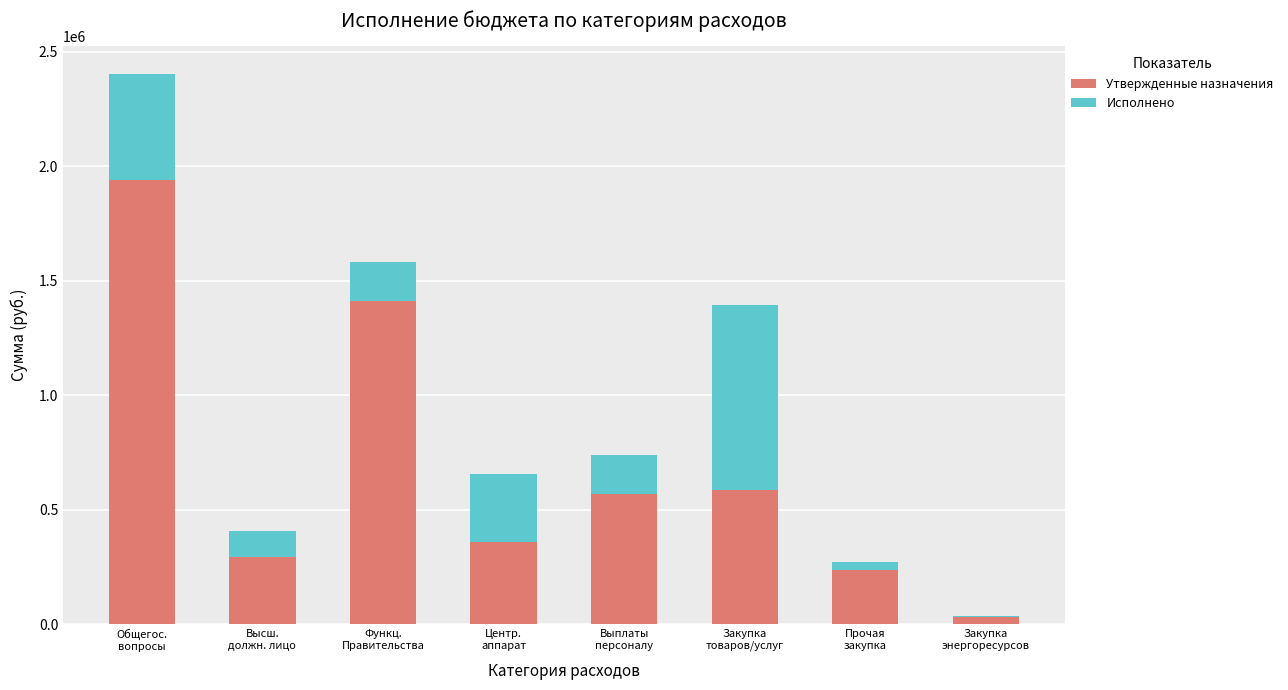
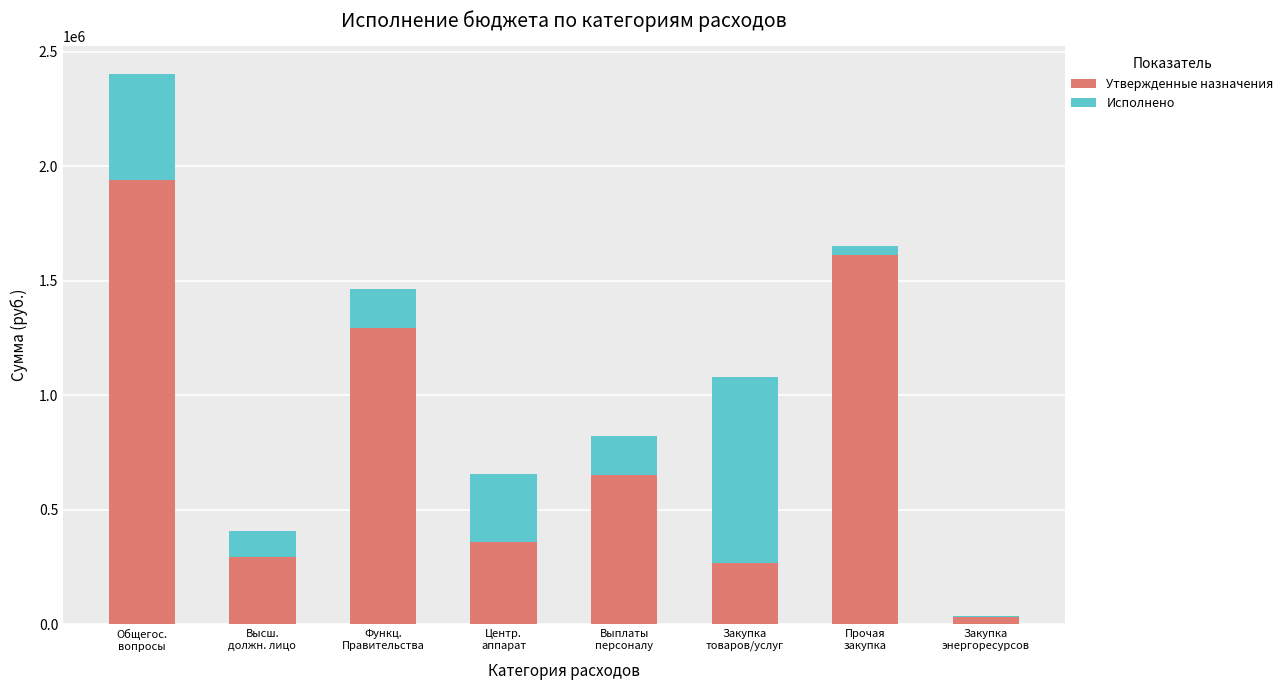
  {
    "Утвержденные назначения": {
      "Общегос. вопросы": 1940000,
      "Высш. должн. лицо": 290000,
-     "Функц. Правительства": 1410000,
+     "Функц. Правительства": 1300000,
      "Центр. аппарат": 360000,
-     "Выплаты персоналу": 570000,
-     "Закупка товаров/услуг": 580000,
-     "Прочая закупка": 240000,
+     "Выплаты персоналу": 650000,
+     "Закупка товаров/услуг": 270000,
+     "Прочая закупка": 1610000,
      "Закупка энергоресурсов": 30000
    },
    "Исполнено": {
      "Общегос. вопросы": 460000,
      "Высш. должн. лицо": 110000,
      "Функц. Правительства": 170000,
      "Центр. аппарат": 300000,
      "Выплаты персоналу": 170000,
      "Закупка товаров/услуг": 810000,
      "Прочая закупка": 40000
    }
  }
